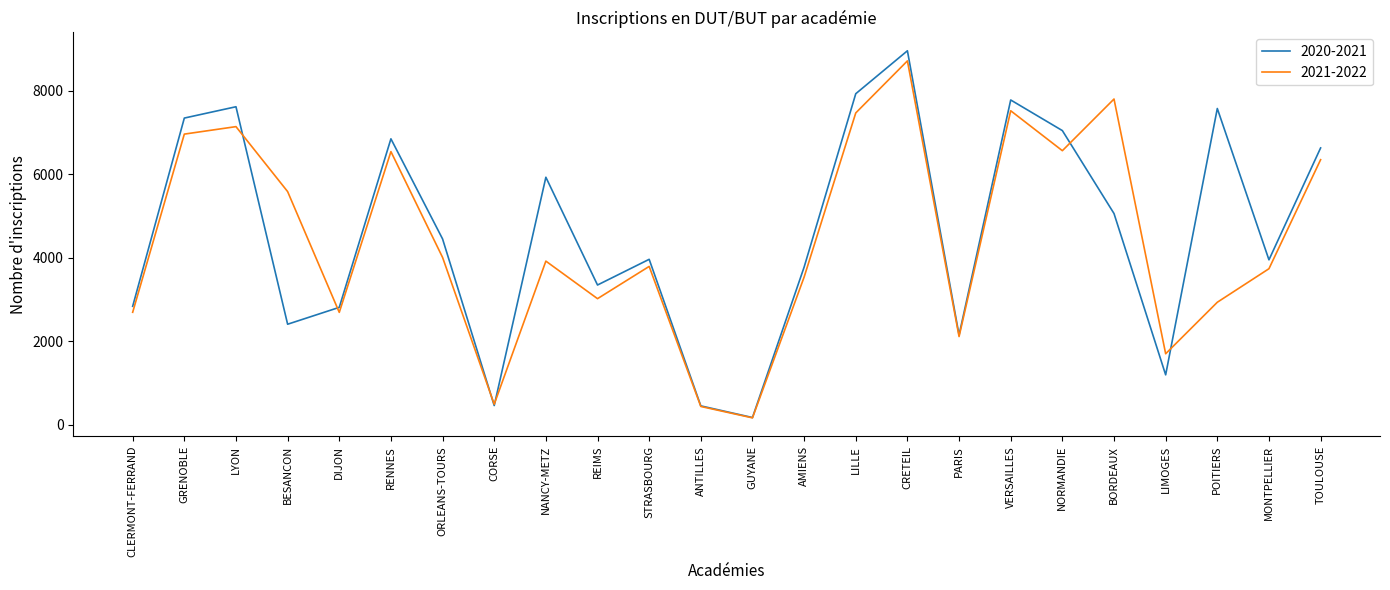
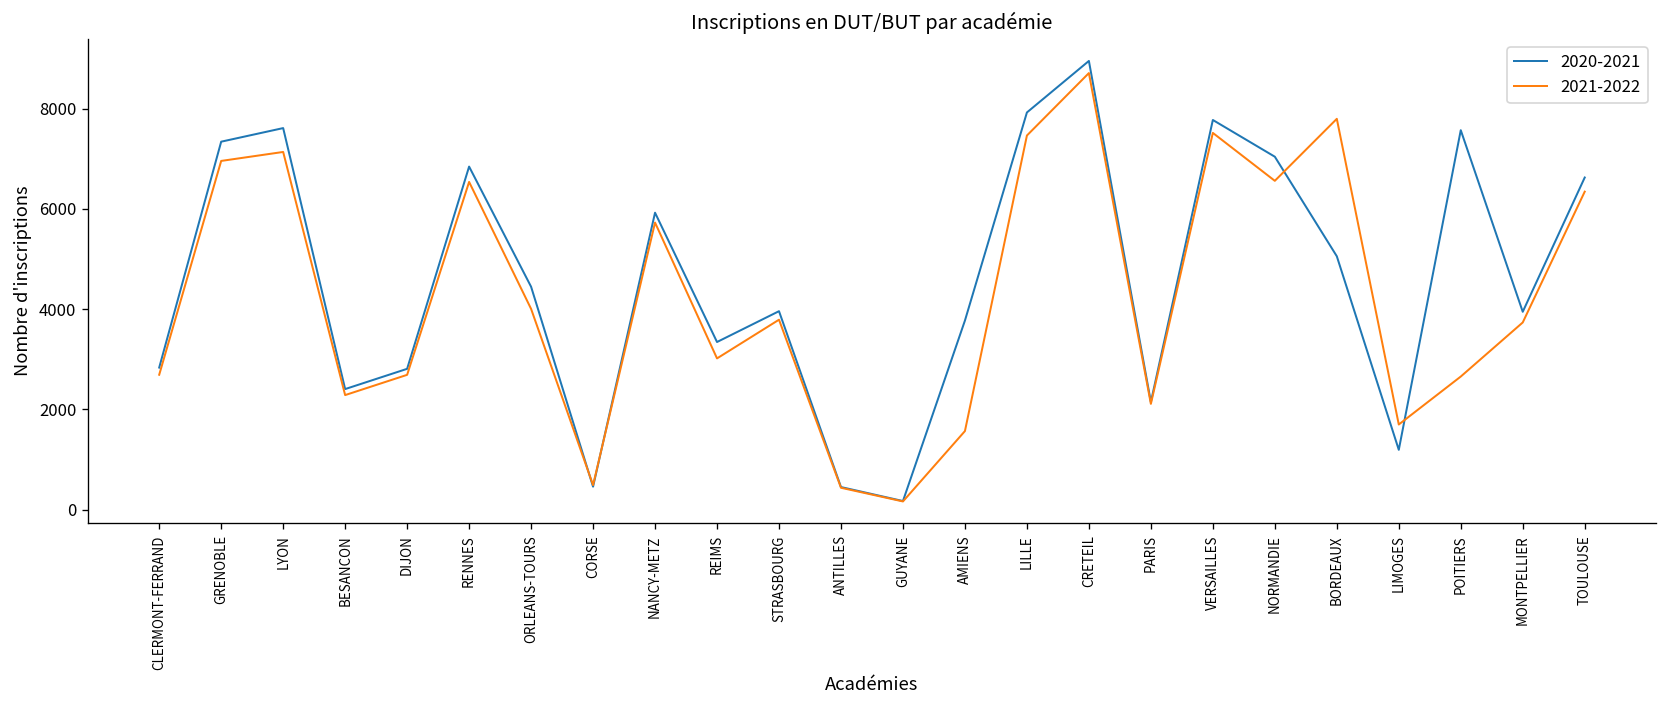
  {
    "2020-2021": {
      "CLERMONT-FERRAND": 2800,
      "GRENOBLE": 7300,
      "LYON": 7600,
      "BESANCON": 2400,
      "DIJON": 2800,
      "RENNES": 6800,
      "ORLEANS-TOURS": 4400,
      "NANCY-METZ": 5900,
      "REIMS": 3300,
      "STRASBOURG": 4000,
      "AMIENS": 3800,
      "LILLE": 7900,
      "CRETEIL": 9000,
      "VERSAILLES": 7800,
      "NORMANDIE": 7000,
      "BORDEAUX": 5100,
      "LIMOGES": 1200,
      "POITIERS": 7600,
      "MONTPELLIER": 3900,
      "TOULOUSE": 6600
    },
    "2021-2022": {
      "CLERMONT-FERRAND": 2700,
      "GRENOBLE": 7000,
      "LYON": 7100,
-     "BESANCON": 5600,
+     "BESANCON": 2300,
      "DIJON": 2700,
      "RENNES": 6500,
      "ORLEANS-TOURS": 4000,
-     "NANCY-METZ": 3900,
+     "NANCY-METZ": 5700,
      "REIMS": 3000,
      "STRASBOURG": 3800,
-     "AMIENS": 3500,
+     "AMIENS": 1600,
      "LILLE": 7500,
      "CRETEIL": 8700,
      "VERSAILLES": 7500,
      "NORMANDIE": 6600,
      "BORDEAUX": 7800,
      "LIMOGES": 1700,
-     "POITIERS": 2900,
+     "POITIERS": 2700,
      "MONTPELLIER": 3700,
      "TOULOUSE": 6300
    }
  }
